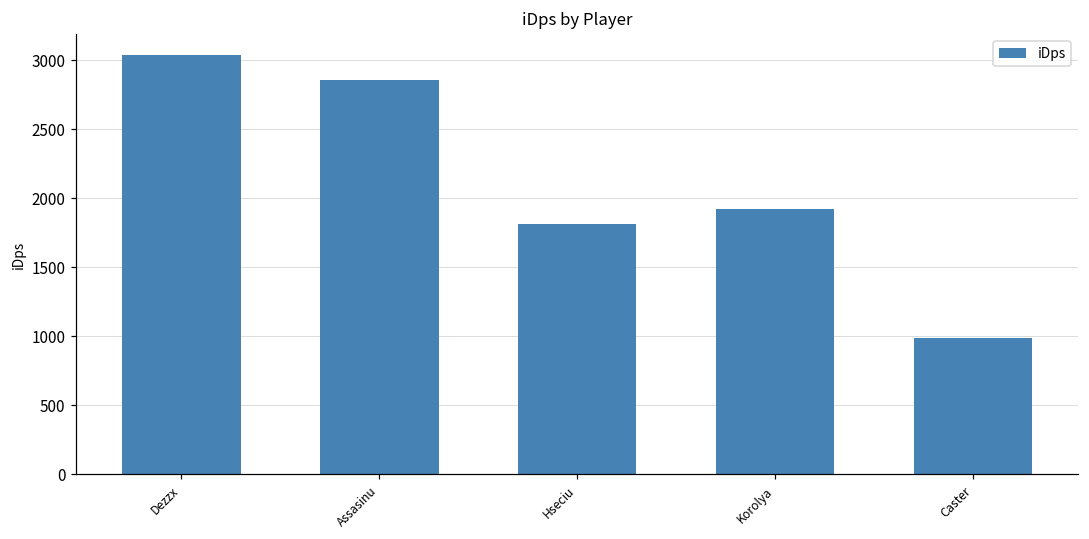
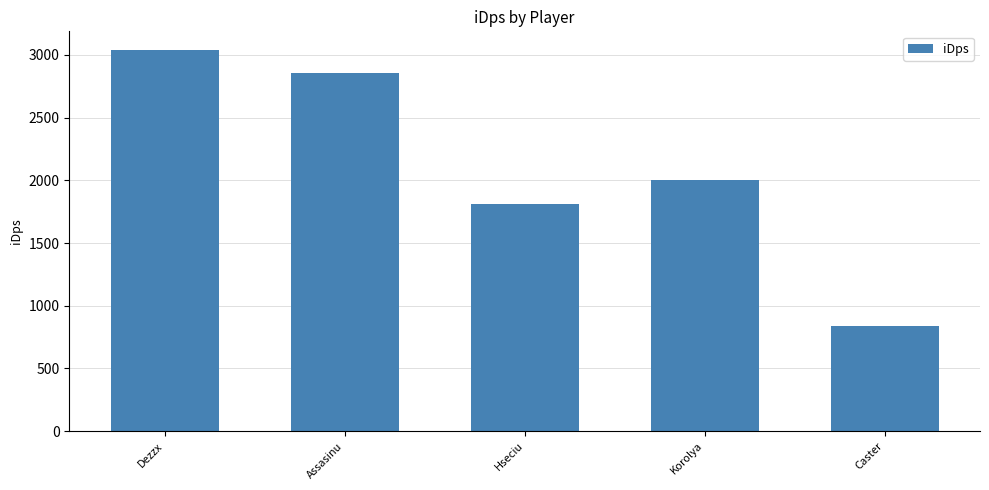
  {
    "Dezzx": 3040,
    "Assasinu": 2860,
    "Hseciu": 1810,
-   "Korolya": 1920,
-   "Caster": 990
+   "Korolya": 2000,
+   "Caster": 840
  }
